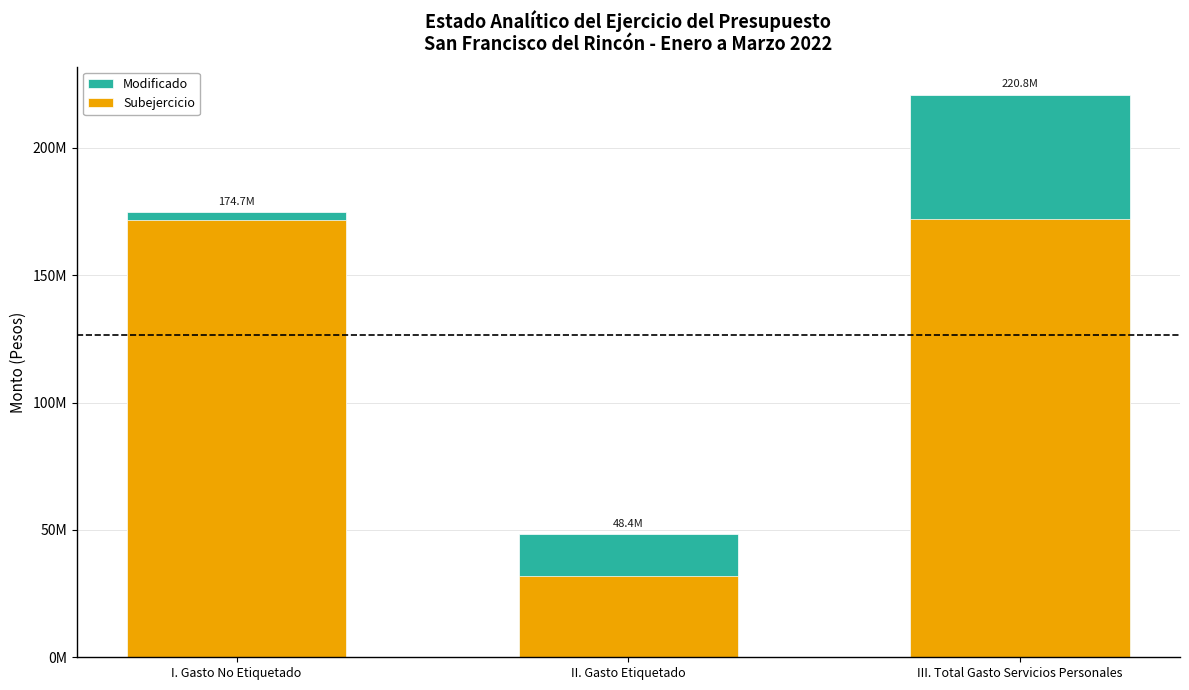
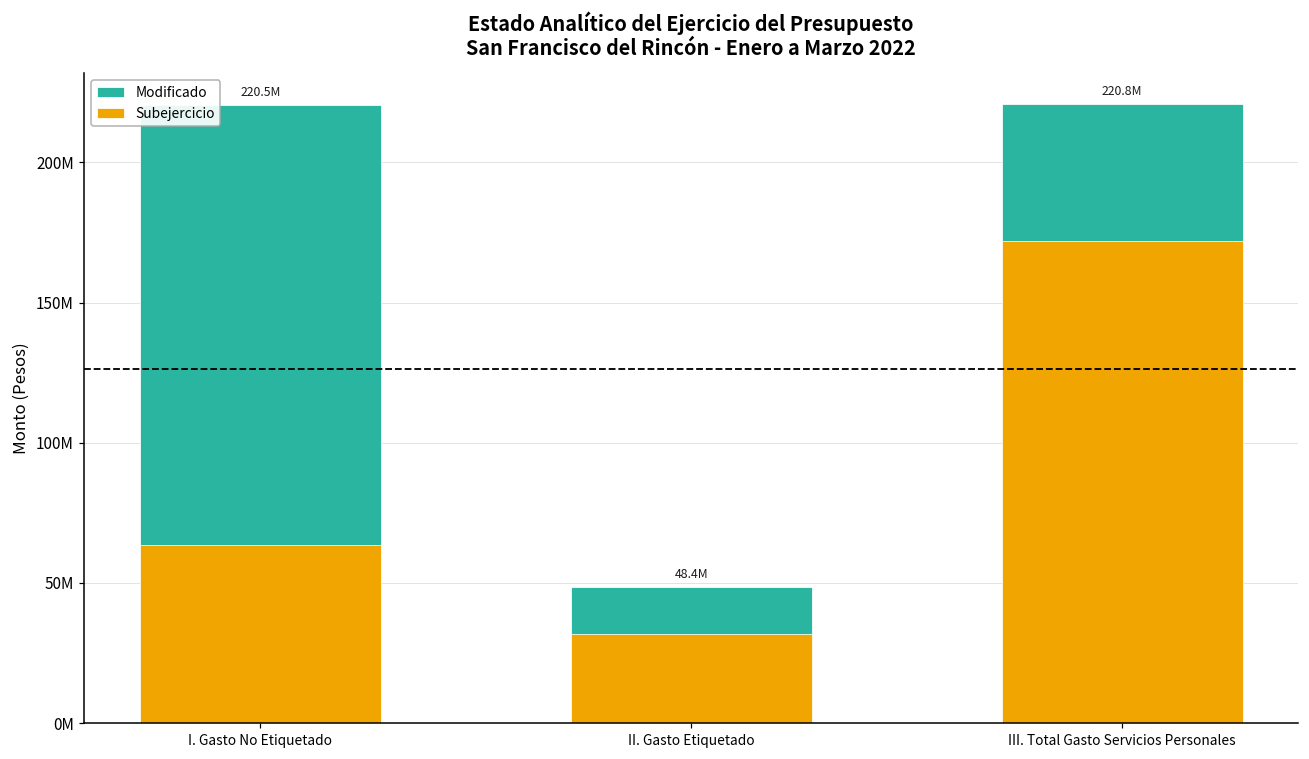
  {
    "Modificado": {
-     "I. Gasto No Etiquetado": "174.7M",
+     "I. Gasto No Etiquetado": "220.5M",
      "II. Gasto Etiquetado": "48.4M",
      "III. Total Gasto Servicios Personales": "220.8M"
    },
    "Subejercicio": {
-     "I. Gasto No Etiquetado": "172000000"
+     "I. Gasto No Etiquetado": "63000000"
    }
  }
